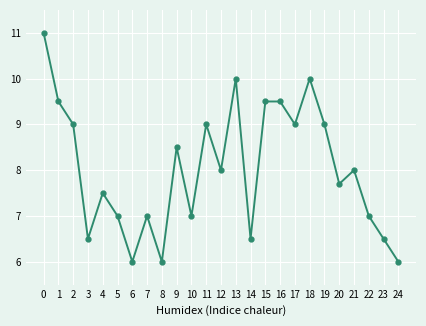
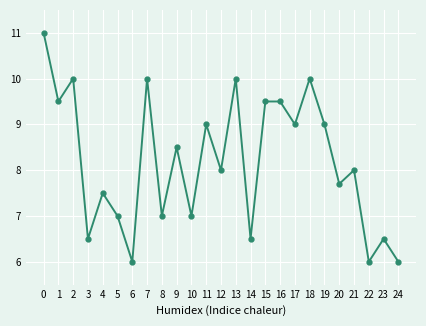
  {
    "0": 11,
    "1": 9.5,
-   "2": 9,
+   "2": 10,
    "3": 6.5,
    "4": 7.5,
    "5": 7,
    "6": 6,
-   "7": 7,
-   "8": 6,
+   "7": 10,
+   "8": 7,
    "9": 8.5,
    "10": 7,
    "11": 9,
    "12": 8,
    "13": 10,
    "14": 6.5,
    "15": 9.5,
    "16": 9.5,
    "17": 9,
    "18": 10,
    "19": 9,
    "20": 7.7,
    "21": 8,
-   "22": 7,
+   "22": 6,
    "23": 6.5,
    "24": 6
  }
